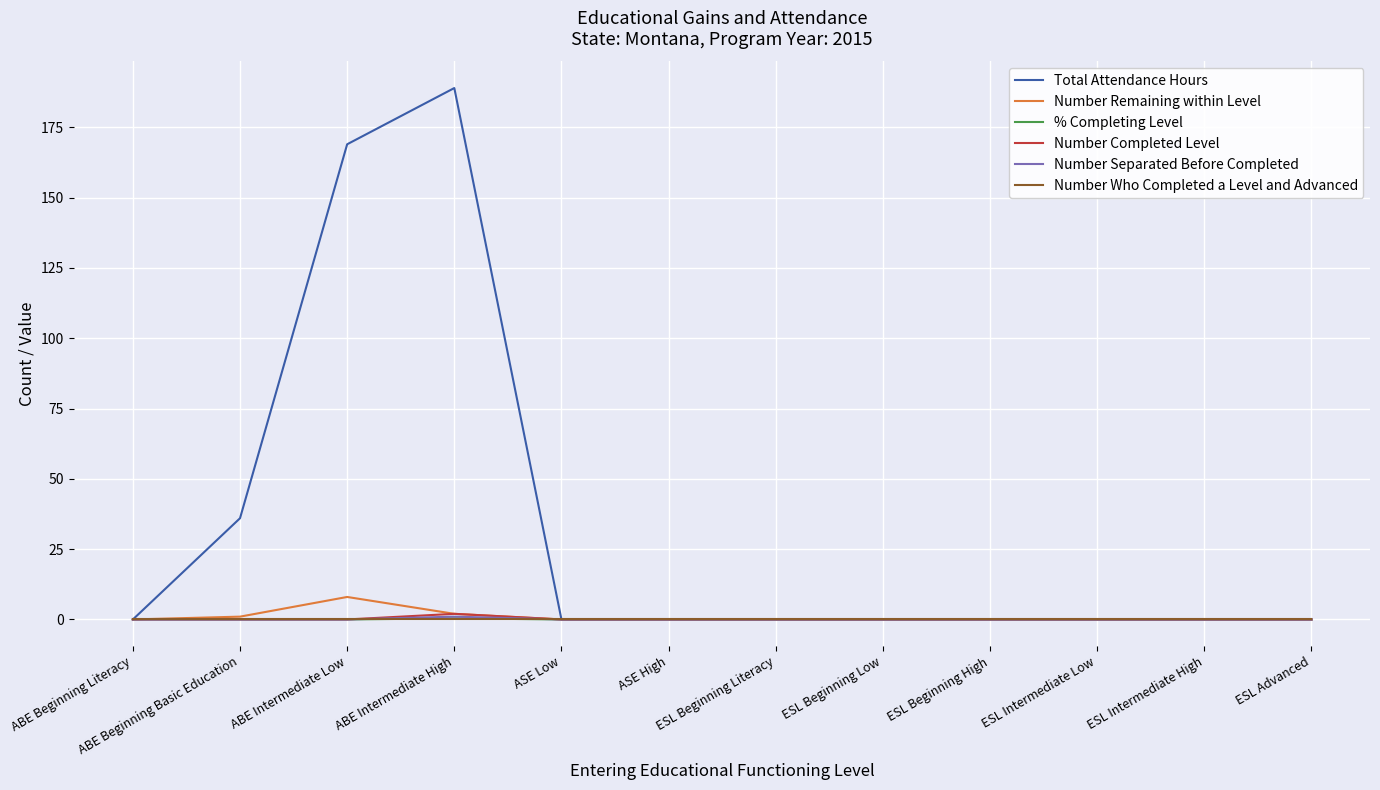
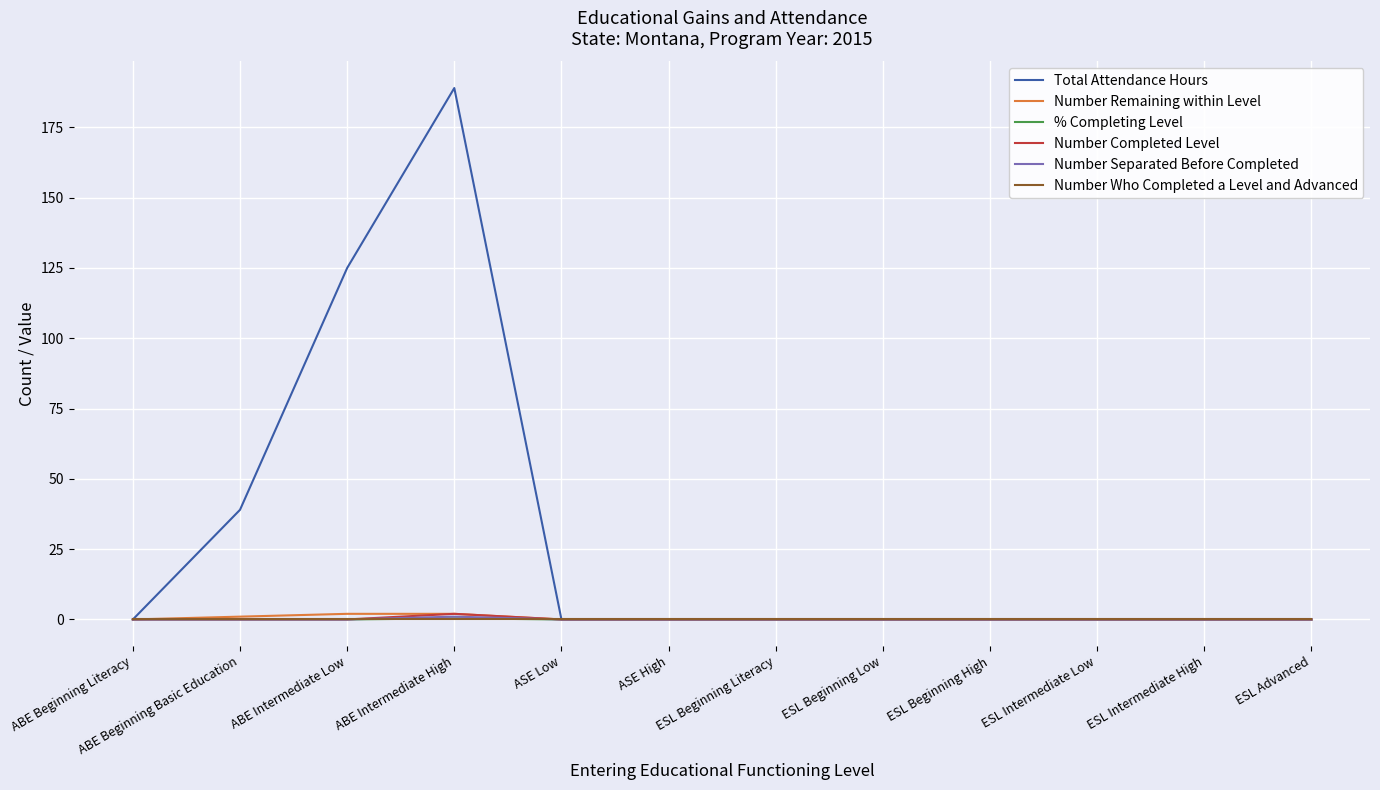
  {
    "Total Attendance Hours": {
-     "ABE Beginning Basic Education": 36,
-     "ABE Intermediate Low": 169,
+     "ABE Beginning Basic Education": 39,
+     "ABE Intermediate Low": 125,
      "ABE Intermediate High": 189
    },
    "Number Remaining within Level": {
      "ABE Beginning Basic Education": 1,
-     "ABE Intermediate Low": 8
+     "ABE Intermediate Low": 2
    }
  }
